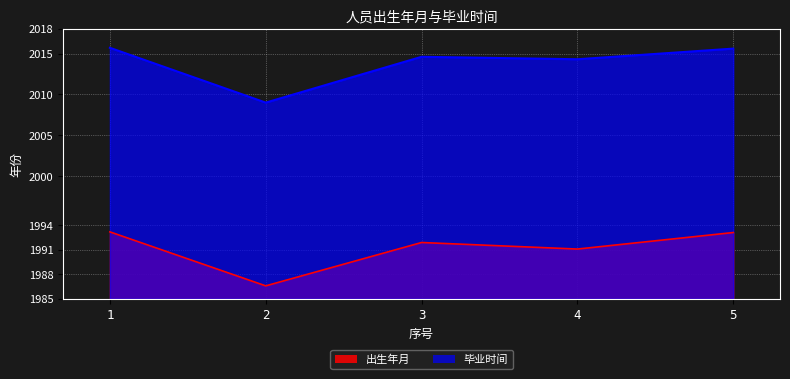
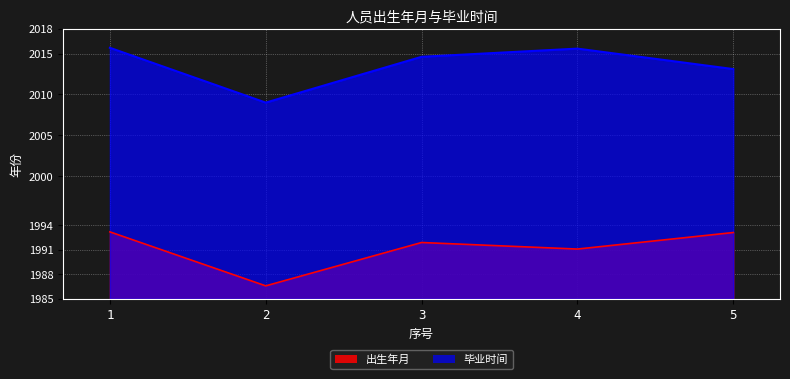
  {
    "出生年月": {
      "1": 1993,
      "2": 1987,
      "3": 1992,
      "4": 1991,
      "5": 1993
    },
    "毕业时间": {
      "1": 2016,
      "2": 2009,
      "3": 2015,
-     "4": 2014,
-     "5": 2016
+     "4": 2016,
+     "5": 2013
    }
  }
